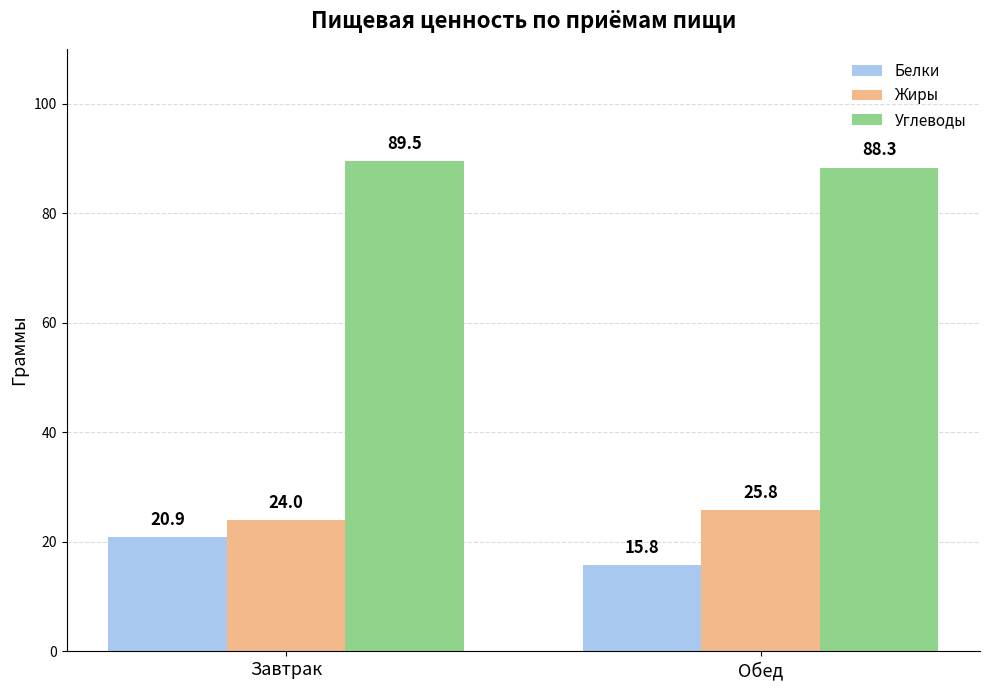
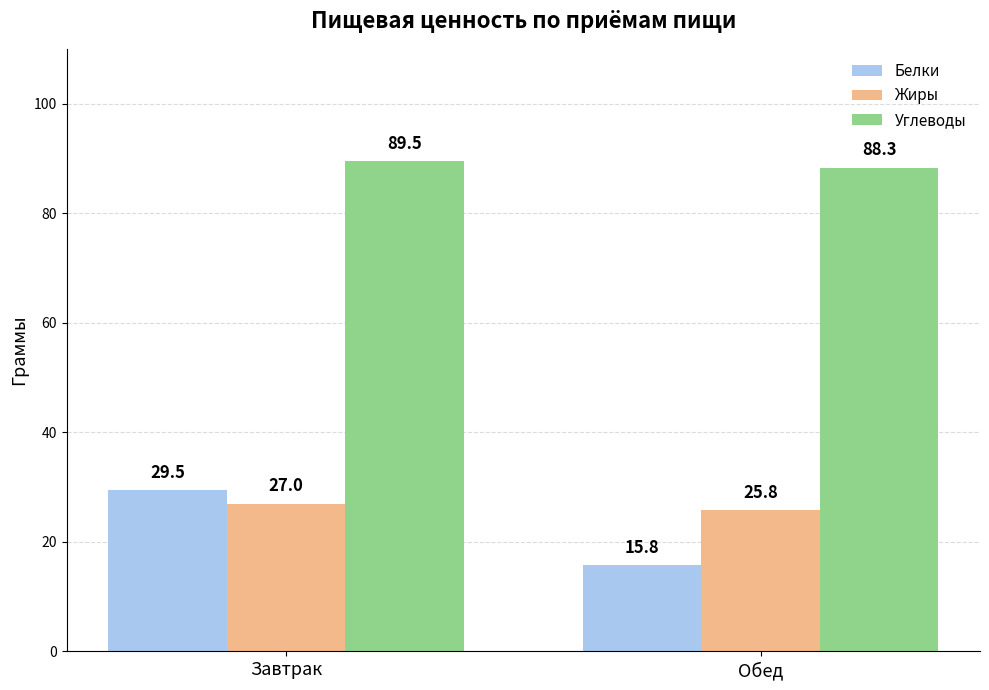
  {
    "Белки": {
-     "Завтрак": 20.9,
+     "Завтрак": 29.5,
      "Обед": 15.8
    },
    "Жиры": {
-     "Завтрак": 24.0,
+     "Завтрак": 27.0,
      "Обед": 25.8
    },
    "Углеводы": {
      "Завтрак": 89.5,
      "Обед": 88.3
    }
  }
